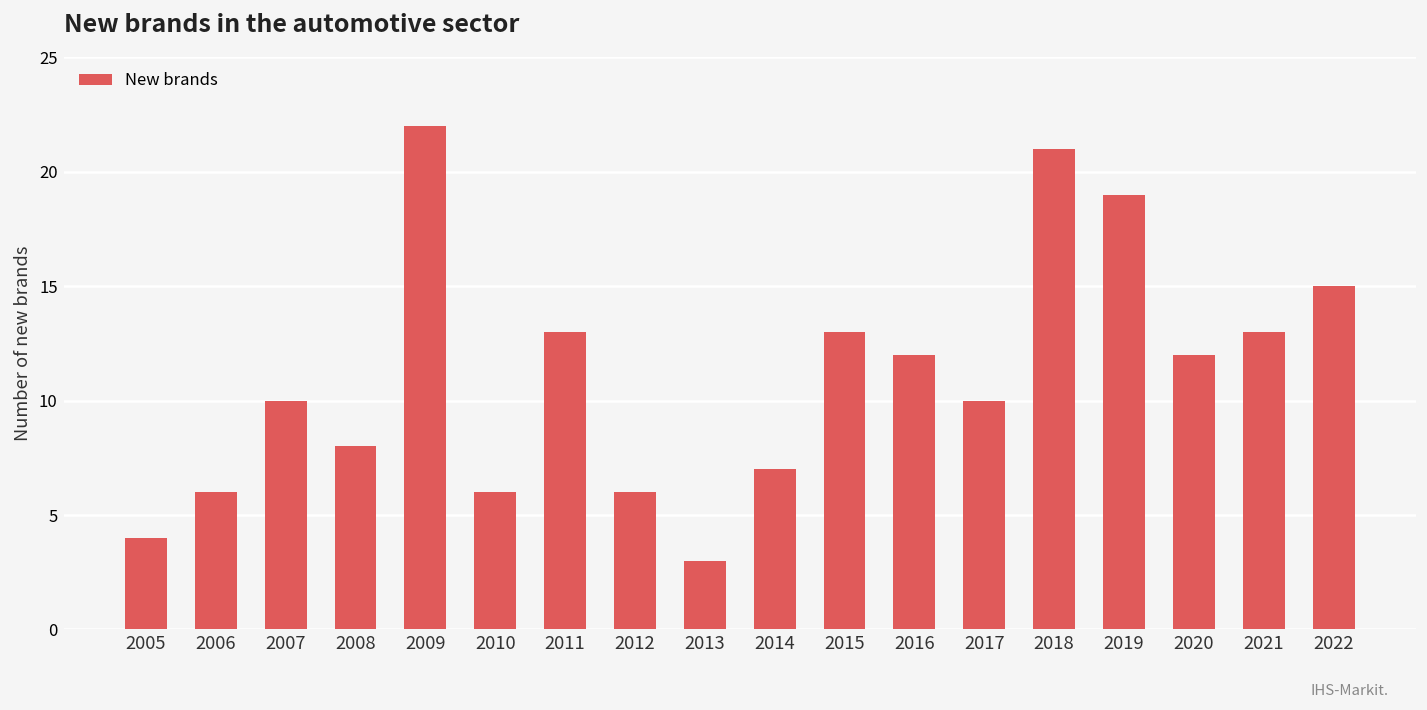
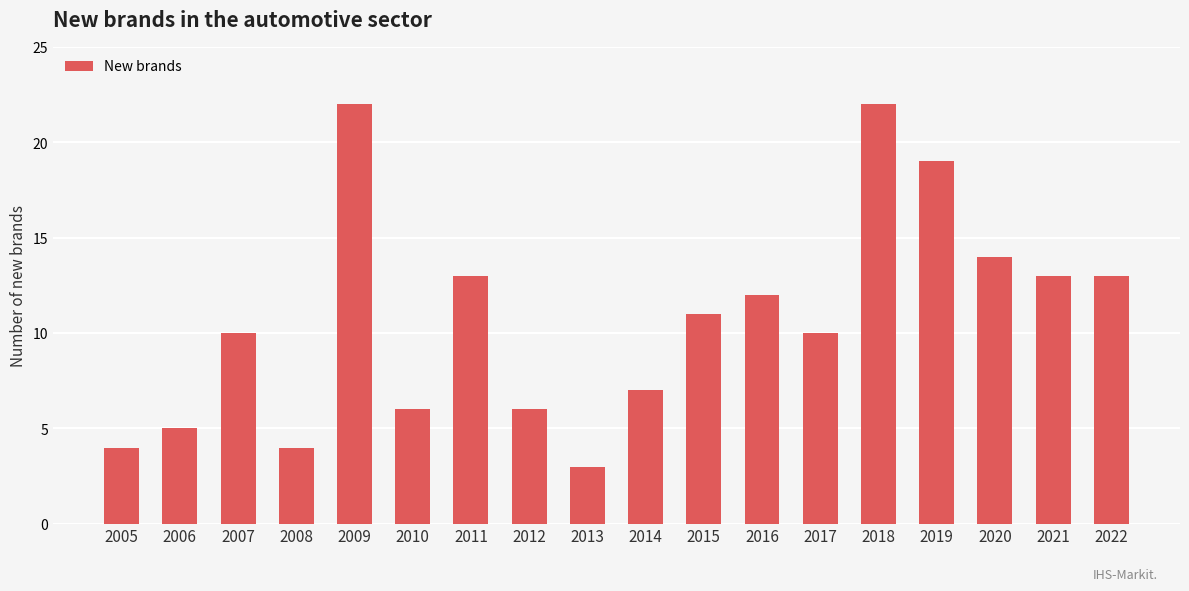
  {
    "2005": 4,
-   "2006": 6,
+   "2006": 5,
    "2007": 10,
-   "2008": 8,
+   "2008": 4,
    "2009": 22,
    "2010": 6,
    "2011": 13,
    "2012": 6,
    "2013": 3,
    "2014": 7,
-   "2015": 13,
+   "2015": 11,
    "2016": 12,
    "2017": 10,
-   "2018": 21,
+   "2018": 22,
    "2019": 19,
-   "2020": 12,
+   "2020": 14,
    "2021": 13,
-   "2022": 15
+   "2022": 13
  }
